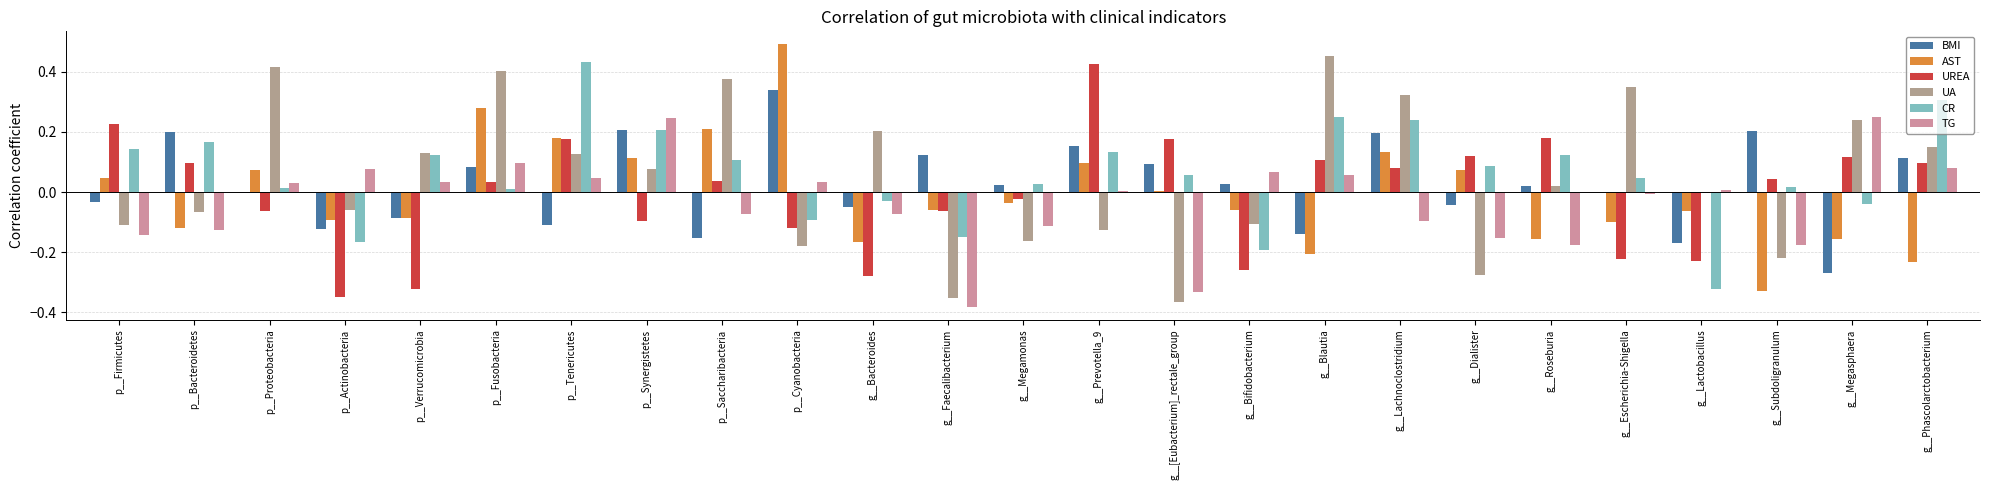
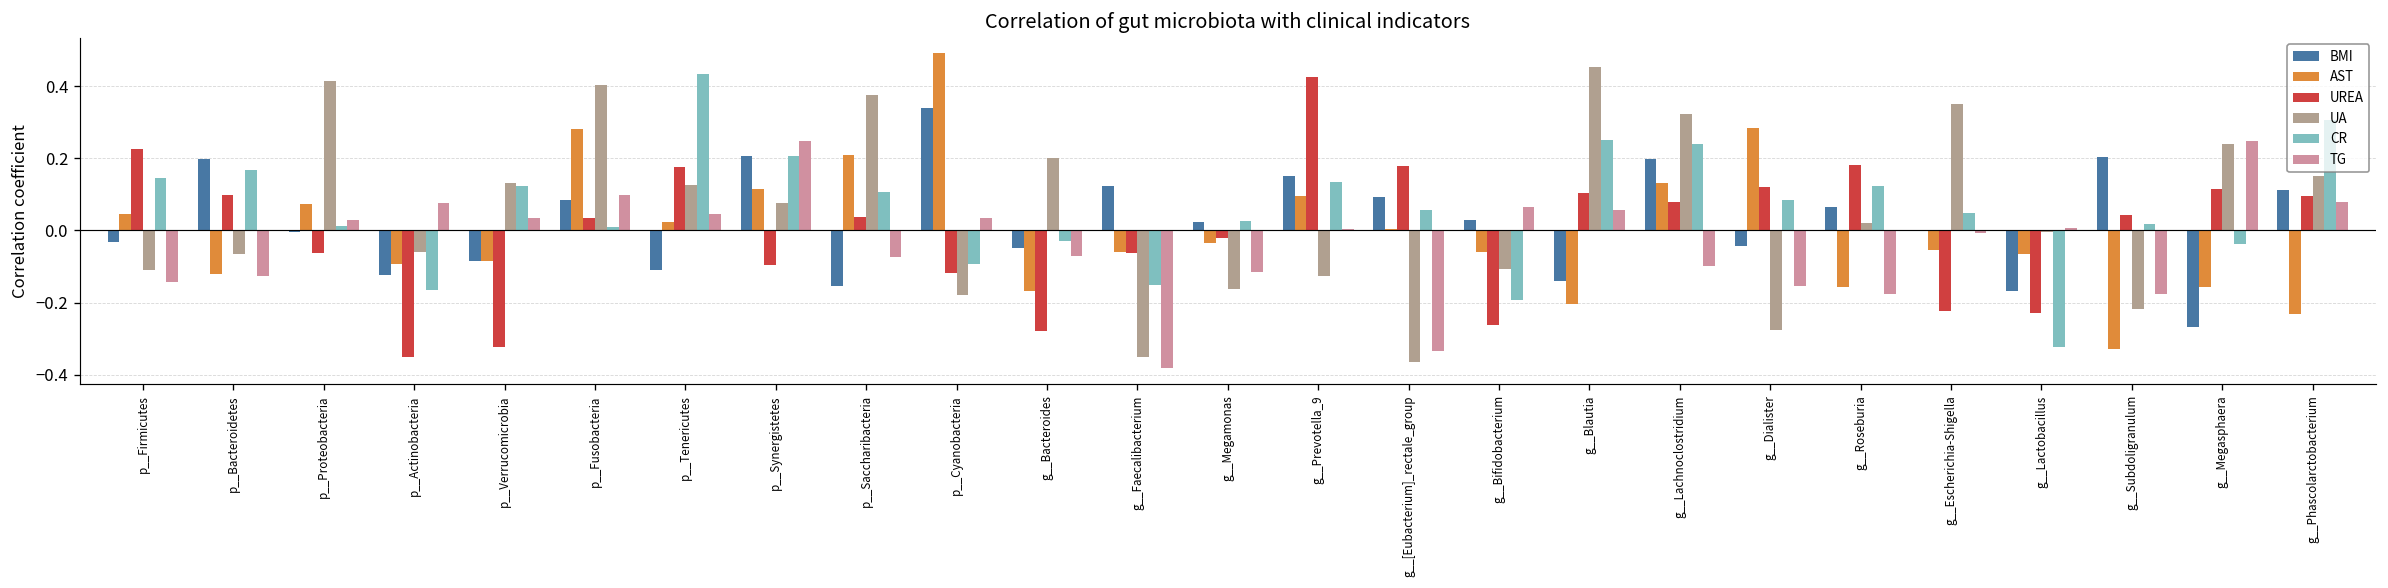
  {
    "BMI": {
      "p__Firmicutes": -0.03,
      "p__Bacteroidetes": 0.20,
      "p__Actinobacteria": -0.12,
      "p__Verrucomicrobia": -0.09,
      "p__Fusobacteria": 0.08,
      "p__Tenericutes": -0.11,
      "p__Synergistetes": 0.21,
      "p__Saccharibacteria": -0.15,
      "p__Cyanobacteria": 0.34,
      "g__Bacteroides": -0.05,
      "g__Faecalibacterium": 0.12,
      "g__Megamonas": 0.02,
      "g__Prevotella_9": 0.15,
      "g__[Eubacterium]_rectale_group": 0.09,
      "g__Bifidobacterium": 0.03,
      "g__Blautia": -0.14,
      "g__Lachnoclostridium": 0.20,
      "g__Dialister": -0.04,
-     "g__Roseburia": 0.02,
+     "g__Roseburia": 0.07,
      "g__Lactobacillus": -0.17,
      "g__Subdoligranulum": 0.20,
      "g__Megasphaera": -0.27,
      "g__Phascolarctobacterium": 0.11
    },
    "AST": {
      "p__Firmicutes": 0.05,
      "p__Bacteroidetes": -0.12,
      "p__Proteobacteria": 0.07,
      "p__Actinobacteria": -0.09,
      "p__Verrucomicrobia": -0.09,
      "p__Fusobacteria": 0.28,
-     "p__Tenericutes": 0.18,
+     "p__Tenericutes": 0.02,
      "p__Synergistetes": 0.11,
      "p__Saccharibacteria": 0.21,
      "p__Cyanobacteria": 0.49,
      "g__Bacteroides": -0.17,
      "g__Faecalibacterium": -0.06,
      "g__Megamonas": -0.04,
      "g__Prevotella_9": 0.10,
      "g__Bifidobacterium": -0.06,
      "g__Blautia": -0.21,
      "g__Lachnoclostridium": 0.13,
-     "g__Dialister": 0.07,
+     "g__Dialister": 0.28,
      "g__Roseburia": -0.16,
-     "g__Escherichia-Shigella": -0.10,
+     "g__Escherichia-Shigella": -0.05,
      "g__Lactobacillus": -0.06,
      "g__Subdoligranulum": -0.33,
      "g__Megasphaera": -0.16,
      "g__Phascolarctobacterium": -0.23
    },
    "UREA": {
      "p__Firmicutes": 0.23,
      "p__Bacteroidetes": 0.10,
      "p__Proteobacteria": -0.06,
      "p__Actinobacteria": -0.35,
      "p__Verrucomicrobia": -0.32,
      "p__Fusobacteria": 0.04,
      "p__Tenericutes": 0.18,
      "p__Synergistetes": -0.10,
      "p__Saccharibacteria": 0.04,
      "p__Cyanobacteria": -0.12,
      "g__Bacteroides": -0.28,
      "g__Faecalibacterium": -0.06,
      "g__Megamonas": -0.02,
      "g__Prevotella_9": 0.43,
      "g__[Eubacterium]_rectale_group": 0.18,
      "g__Bifidobacterium": -0.26,
      "g__Blautia": 0.11,
      "g__Lachnoclostridium": 0.08,
      "g__Dialister": 0.12,
      "g__Roseburia": 0.18,
      "g__Escherichia-Shigella": -0.22,
      "g__Lactobacillus": -0.23,
      "g__Subdoligranulum": 0.04,
      "g__Megasphaera": 0.12,
      "g__Phascolarctobacterium": 0.10
    },
    "CR": {
      "p__Firmicutes": 0.14,
      "p__Bacteroidetes": 0.17,
      "p__Proteobacteria": 0.01,
      "p__Actinobacteria": -0.17,
      "p__Verrucomicrobia": 0.12,
      "p__Fusobacteria": 0.01,
      "p__Tenericutes": 0.43,
      "p__Synergistetes": 0.21,
      "p__Saccharibacteria": 0.11,
      "p__Cyanobacteria": -0.09,
      "g__Bacteroides": -0.03,
      "g__Faecalibacterium": -0.15,
      "g__Megamonas": 0.03,
      "g__Prevotella_9": 0.13,
      "g__[Eubacterium]_rectale_group": 0.06,
      "g__Bifidobacterium": -0.19,
      "g__Blautia": 0.25,
      "g__Lachnoclostridium": 0.24,
      "g__Dialister": 0.09,
      "g__Roseburia": 0.12,
      "g__Escherichia-Shigella": 0.05,
      "g__Lactobacillus": -0.32,
      "g__Subdoligranulum": 0.02,
      "g__Megasphaera": -0.04
    }
  }
